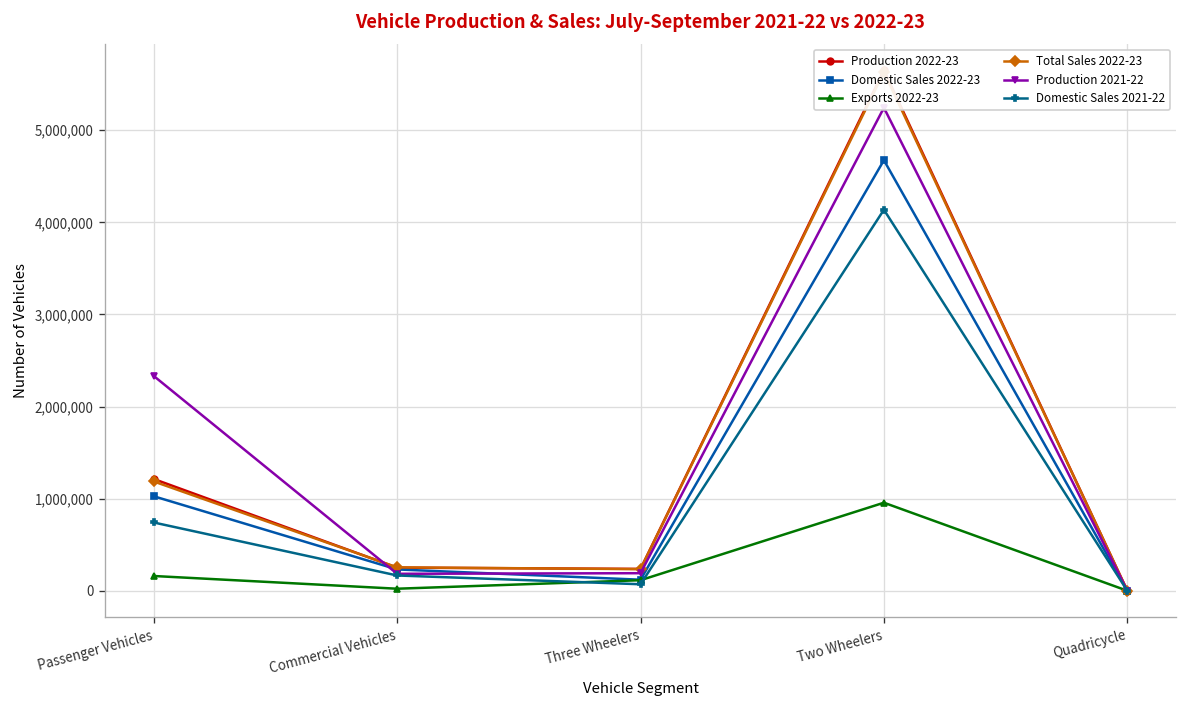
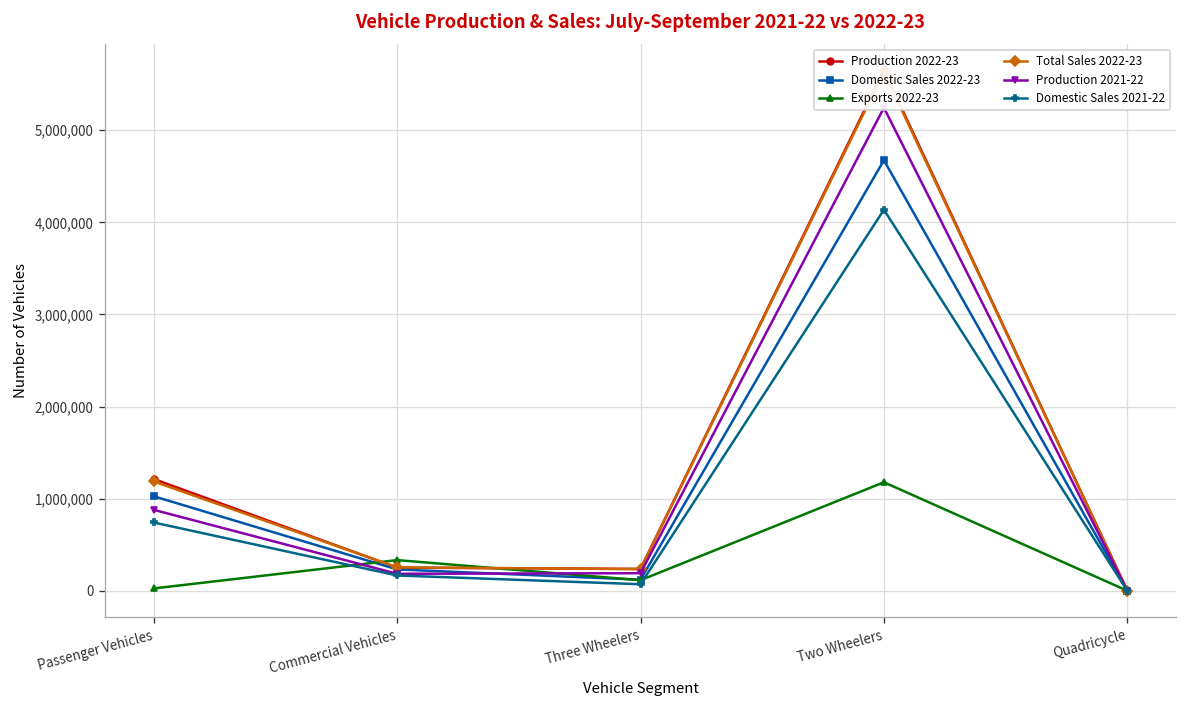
  {
    "Exports 2022-23": {
-     "Passenger Vehicles": "200,000",
-     "Commercial Vehicles": "0",
-     "Two Wheelers": "1,000,000"
+     "Passenger Vehicles": "0",
+     "Commercial Vehicles": "300,000",
+     "Two Wheelers": "1,200,000"
    },
    "Production 2021-22": {
-     "Passenger Vehicles": "2,300,000",
+     "Passenger Vehicles": "900,000",
      "Three Wheelers": "200,000",
      "Two Wheelers": "5,200,000"
    }
  }
